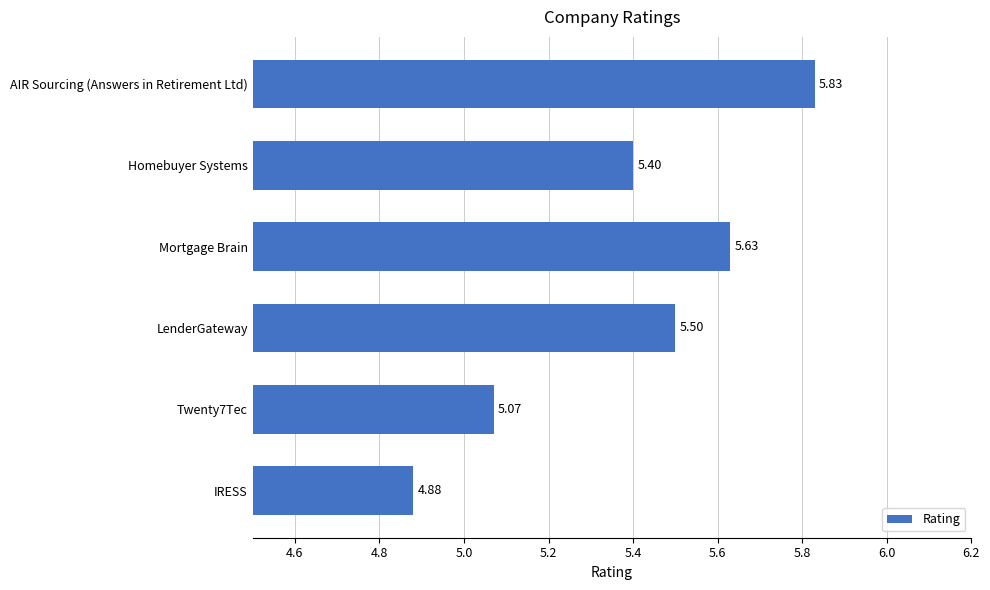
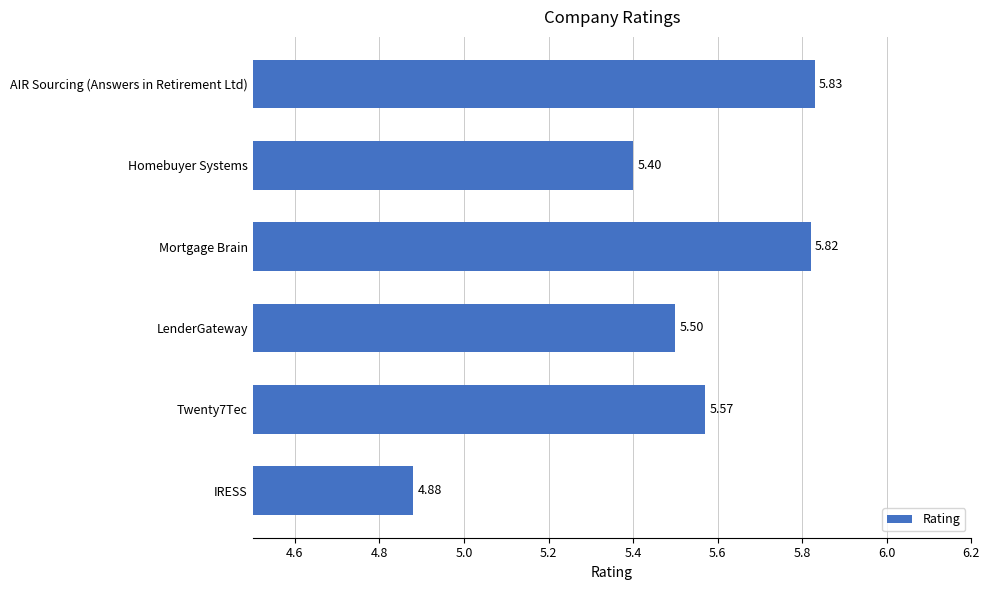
  {
    "AIR Sourcing (Answers in Retirement Ltd)": 5.83,
    "Homebuyer Systems": 5.40,
-   "Mortgage Brain": 5.63,
+   "Mortgage Brain": 5.82,
    "LenderGateway": 5.50,
-   "Twenty7Tec": 5.07,
+   "Twenty7Tec": 5.57,
    "IRESS": 4.88
  }
